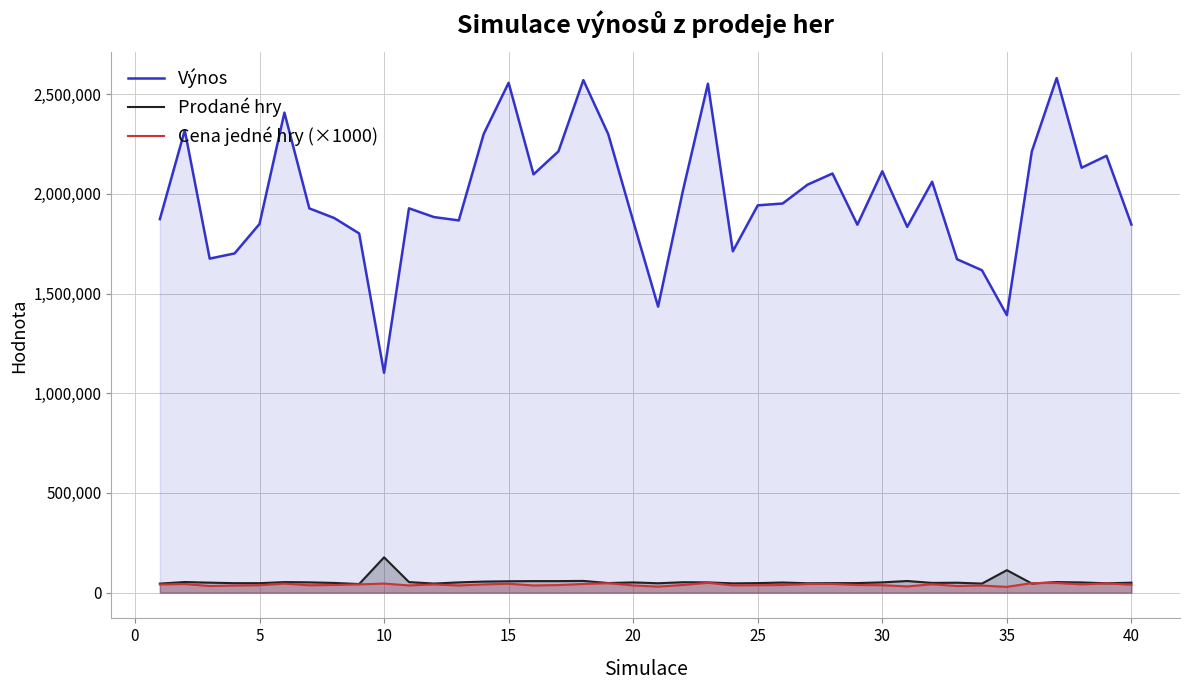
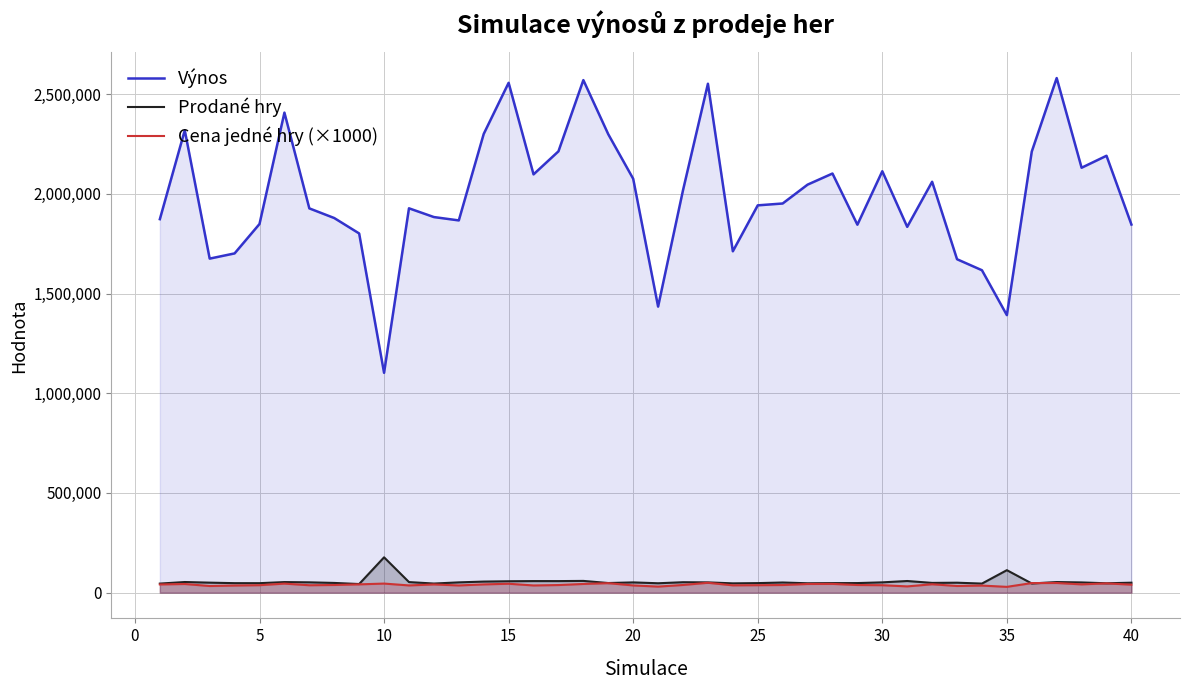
  {
    "Výnos": {
      "5": "1,850,000",
      "10": "1,100,000",
      "15": "2,560,000",
-     "20": "1,860,000",
+     "20": "2,080,000",
      "25": "1,940,000",
      "30": "2,110,000",
      "35": "1,390,000",
      "40": "1,850,000"
    },
    "Prodané hry": {
      "10": "180,000",
      "20": "50,000",
      "30": "50,000",
      "35": "110,000"
    },
    "Cena jedné hry (×1000)": {
      "10": "50,000",
      "20": "40,000",
      "30": "40,000",
      "35": "30,000"
    }
  }
